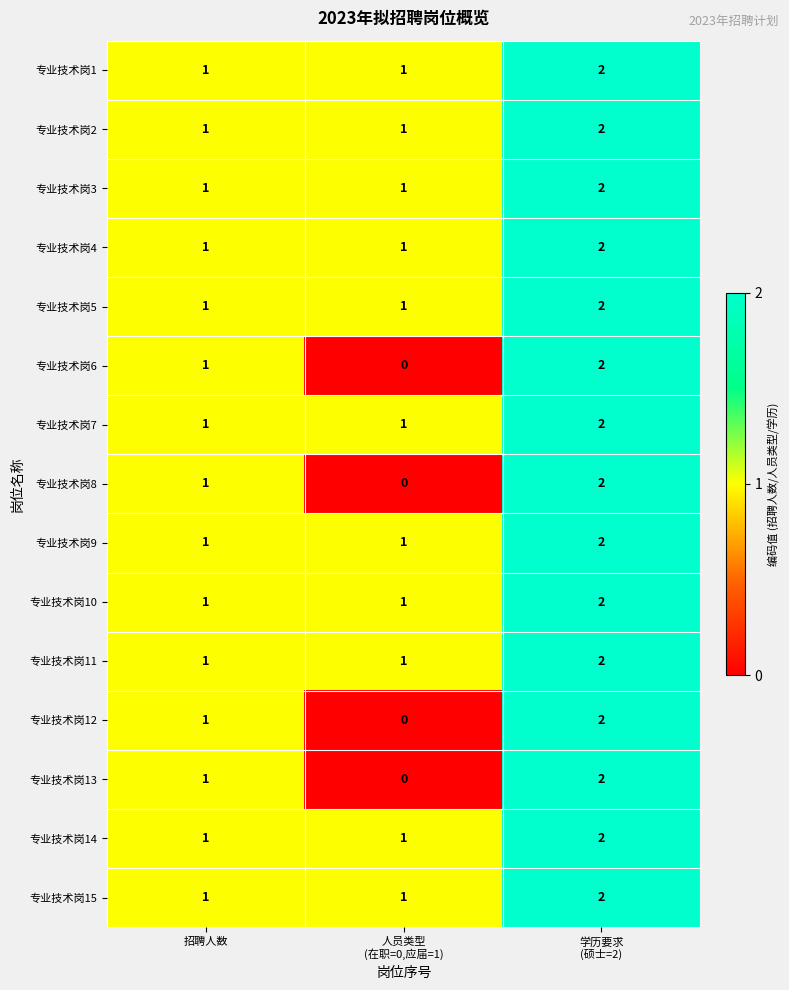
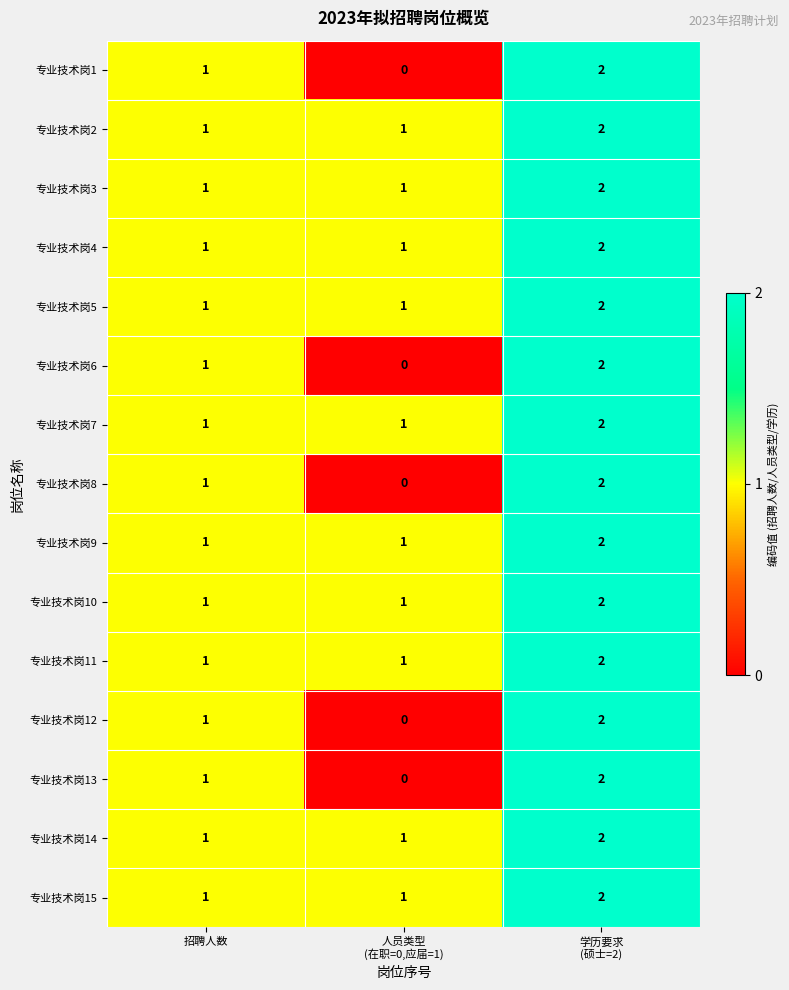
  {
    "专业技术岗1": {
      "招聘人数": 1,
-     "人员类型 (在职=0,应届=1)": 1,
+     "人员类型 (在职=0,应届=1)": 0,
      "学历要求 (硕士=2)": 2
    },
    "专业技术岗2": {
      "招聘人数": 1,
      "人员类型 (在职=0,应届=1)": 1,
      "学历要求 (硕士=2)": 2
    },
    "专业技术岗3": {
      "招聘人数": 1,
      "人员类型 (在职=0,应届=1)": 1,
      "学历要求 (硕士=2)": 2
    },
    "专业技术岗4": {
      "招聘人数": 1,
      "人员类型 (在职=0,应届=1)": 1,
      "学历要求 (硕士=2)": 2
    },
    "专业技术岗5": {
      "招聘人数": 1,
      "人员类型 (在职=0,应届=1)": 1,
      "学历要求 (硕士=2)": 2
    },
    "专业技术岗6": {
      "招聘人数": 1,
      "人员类型 (在职=0,应届=1)": 0,
      "学历要求 (硕士=2)": 2
    },
    "专业技术岗7": {
      "招聘人数": 1,
      "人员类型 (在职=0,应届=1)": 1,
      "学历要求 (硕士=2)": 2
    },
    "专业技术岗8": {
      "招聘人数": 1,
      "人员类型 (在职=0,应届=1)": 0,
      "学历要求 (硕士=2)": 2
    },
    "专业技术岗9": {
      "招聘人数": 1,
      "人员类型 (在职=0,应届=1)": 1,
      "学历要求 (硕士=2)": 2
    },
    "专业技术岗10": {
      "招聘人数": 1,
      "人员类型 (在职=0,应届=1)": 1,
      "学历要求 (硕士=2)": 2
    },
    "专业技术岗11": {
      "招聘人数": 1,
      "人员类型 (在职=0,应届=1)": 1,
      "学历要求 (硕士=2)": 2
    },
    "专业技术岗12": {
      "招聘人数": 1,
      "人员类型 (在职=0,应届=1)": 0,
      "学历要求 (硕士=2)": 2
    },
    "专业技术岗13": {
      "招聘人数": 1,
      "人员类型 (在职=0,应届=1)": 0,
      "学历要求 (硕士=2)": 2
    },
    "专业技术岗14": {
      "招聘人数": 1,
      "人员类型 (在职=0,应届=1)": 1,
      "学历要求 (硕士=2)": 2
    },
    "专业技术岗15": {
      "招聘人数": 1,
      "人员类型 (在职=0,应届=1)": 1,
      "学历要求 (硕士=2)": 2
    }
  }
